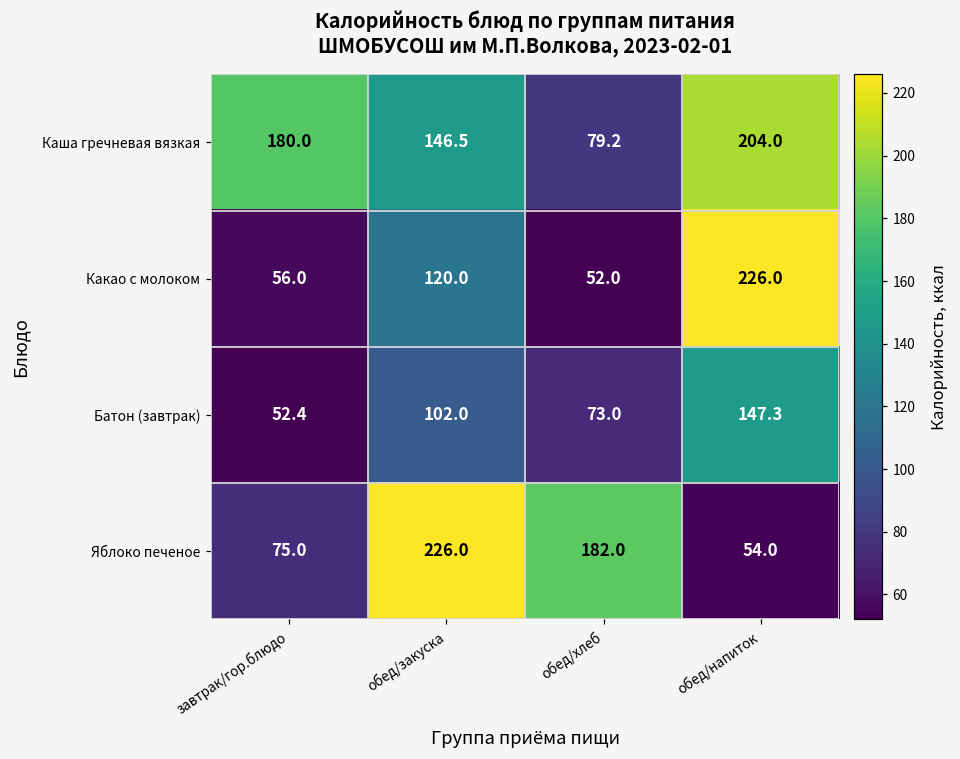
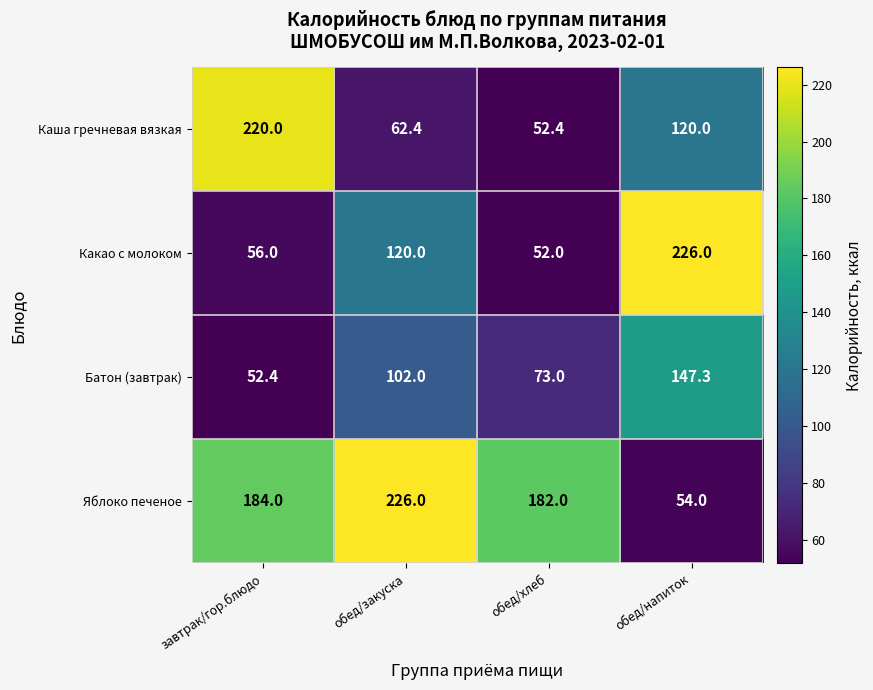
  {
    "Каша гречневая вязкая": {
-     "завтрак/гор.блюдо": 180.0,
-     "обед/закуска": 146.5,
-     "обед/хлеб": 79.2,
-     "обед/напиток": 204.0
+     "завтрак/гор.блюдо": 220.0,
+     "обед/закуска": 62.4,
+     "обед/хлеб": 52.4,
+     "обед/напиток": 120.0
    },
    "Какао с молоком": {
      "завтрак/гор.блюдо": 56.0,
      "обед/закуска": 120.0,
      "обед/хлеб": 52.0,
      "обед/напиток": 226.0
    },
    "Батон (завтрак)": {
      "завтрак/гор.блюдо": 52.4,
      "обед/закуска": 102.0,
      "обед/хлеб": 73.0,
      "обед/напиток": 147.3
    },
    "Яблоко печеное": {
-     "завтрак/гор.блюдо": 75.0,
+     "завтрак/гор.блюдо": 184.0,
      "обед/закуска": 226.0,
      "обед/хлеб": 182.0,
      "обед/напиток": 54.0
    }
  }
